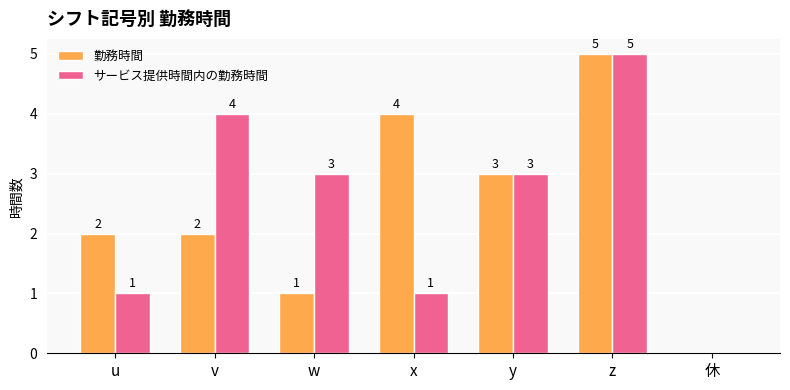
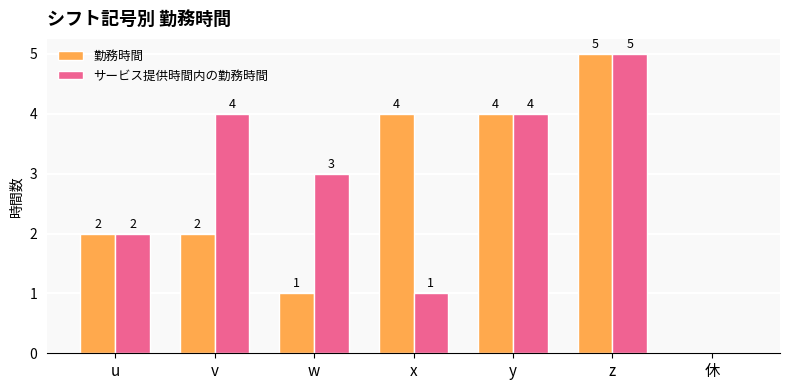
  {
    "勤務時間": {
      "u": 2,
      "v": 2,
      "w": 1,
      "x": 4,
-     "y": 3,
+     "y": 4,
      "z": 5
    },
    "サービス提供時間内の勤務時間": {
-     "u": 1,
+     "u": 2,
      "v": 4,
      "w": 3,
      "x": 1,
-     "y": 3,
+     "y": 4,
      "z": 5
    }
  }
